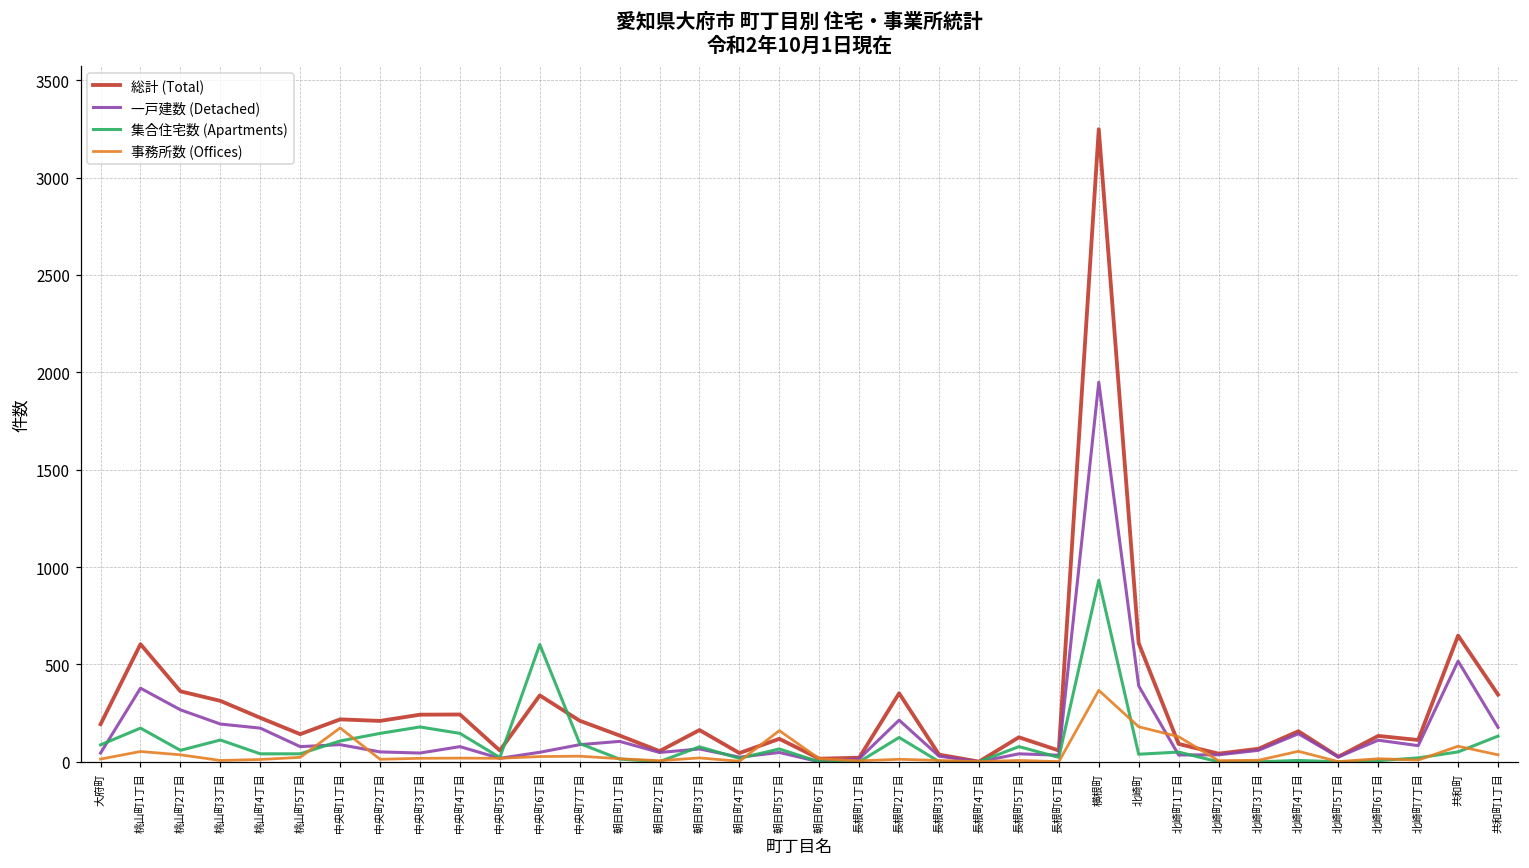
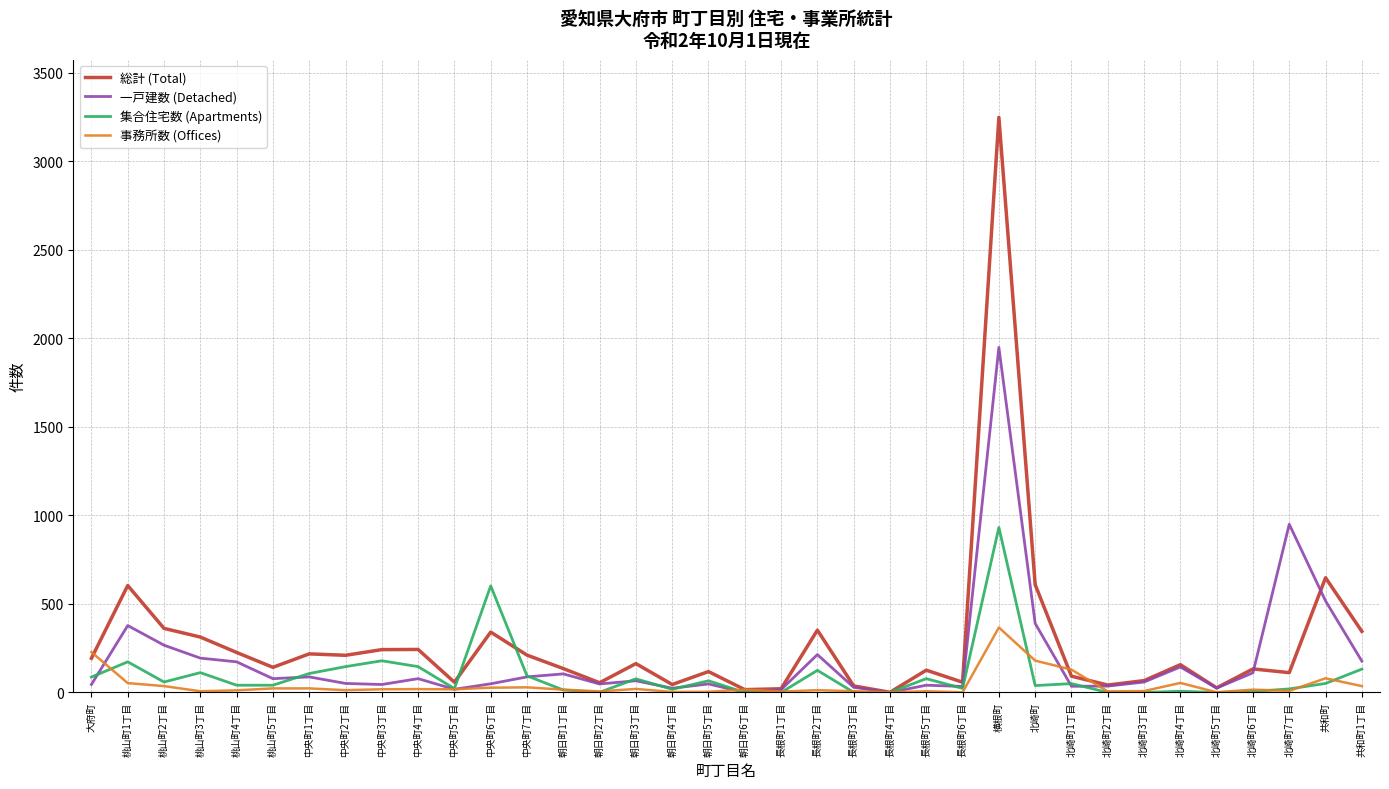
  {
    "総計 (Total)": {
      "大府町": 190,
      "桃山町1丁目": 600,
      "桃山町2丁目": 360,
      "桃山町3丁目": 310,
      "桃山町4丁目": 230,
      "桃山町5丁目": 140,
      "中央町1丁目": 220,
      "中央町2丁目": 210,
      "中央町3丁目": 240,
      "中央町4丁目": 240,
      "中央町5丁目": 60,
      "中央町6丁目": 340,
      "中央町7丁目": 210,
      "朝日町1丁目": 140,
      "朝日町3丁目": 160,
      "朝日町4丁目": 50,
      "朝日町5丁目": 120,
      "長根町2丁目": 350,
      "長根町5丁目": 130,
      "長根町6丁目": 60,
      "横根町": 3250,
      "北崎町": 610,
      "北崎町1丁目": 90,
      "北崎町6丁目": 130,
      "北崎町7丁目": 110,
      "共和町": 650,
      "共和町1丁目": 350
    },
    "一戸建数 (Detached)": {
      "大府町": 50,
      "桃山町1丁目": 380,
      "桃山町2丁目": 270,
      "桃山町3丁目": 190,
      "桃山町4丁目": 170,
      "桃山町5丁目": 80,
      "中央町1丁目": 90,
      "中央町2丁目": 50,
      "中央町3丁目": 50,
      "中央町4丁目": 80,
      "中央町6丁目": 50,
      "朝日町1丁目": 110,
      "朝日町5丁目": 50,
      "長根町2丁目": 210,
      "長根町5丁目": 40,
      "横根町": 1950,
      "北崎町": 390,
      "北崎町1丁目": 40,
      "北崎町6丁目": 110,
-     "北崎町7丁目": 80,
+     "北崎町7丁目": 950,
      "共和町": 520,
      "共和町1丁目": 180
    },
    "集合住宅数 (Apartments)": {
      "大府町": 90,
      "桃山町1丁目": 170,
      "桃山町2丁目": 60,
      "桃山町3丁目": 110,
      "桃山町4丁目": 40,
      "桃山町5丁目": 40,
      "中央町1丁目": 110,
      "中央町2丁目": 150,
      "中央町3丁目": 180,
      "中央町4丁目": 150,
      "中央町6丁目": 600,
      "朝日町5丁目": 70,
      "長根町2丁目": 130,
      "長根町5丁目": 80,
      "横根町": 930,
      "北崎町": 40,
      "北崎町1丁目": 50,
      "北崎町4丁目": 10,
      "共和町": 50,
      "共和町1丁目": 130
    },
    "事務所数 (Offices)": {
-     "大府町": 10,
+     "大府町": 230,
      "桃山町1丁目": 50,
      "桃山町2丁目": 40,
      "桃山町3丁目": 10,
      "桃山町4丁目": 10,
      "桃山町5丁目": 20,
-     "中央町1丁目": 170,
+     "中央町1丁目": 20,
      "中央町2丁目": 10,
      "中央町3丁目": 20,
      "中央町4丁目": 20,
      "中央町6丁目": 30,
      "中央町7丁目": 30,
      "朝日町3丁目": 20,
      "朝日町4丁目": 0,
-     "朝日町5丁目": 160,
+     "朝日町5丁目": 0,
      "長根町2丁目": 10,
      "長根町5丁目": 10,
      "長根町6丁目": 0,
      "横根町": 370,
      "北崎町": 180,
      "北崎町1丁目": 130,
      "北崎町4丁目": 50,
      "共和町": 80,
      "共和町1丁目": 40
    }
  }
